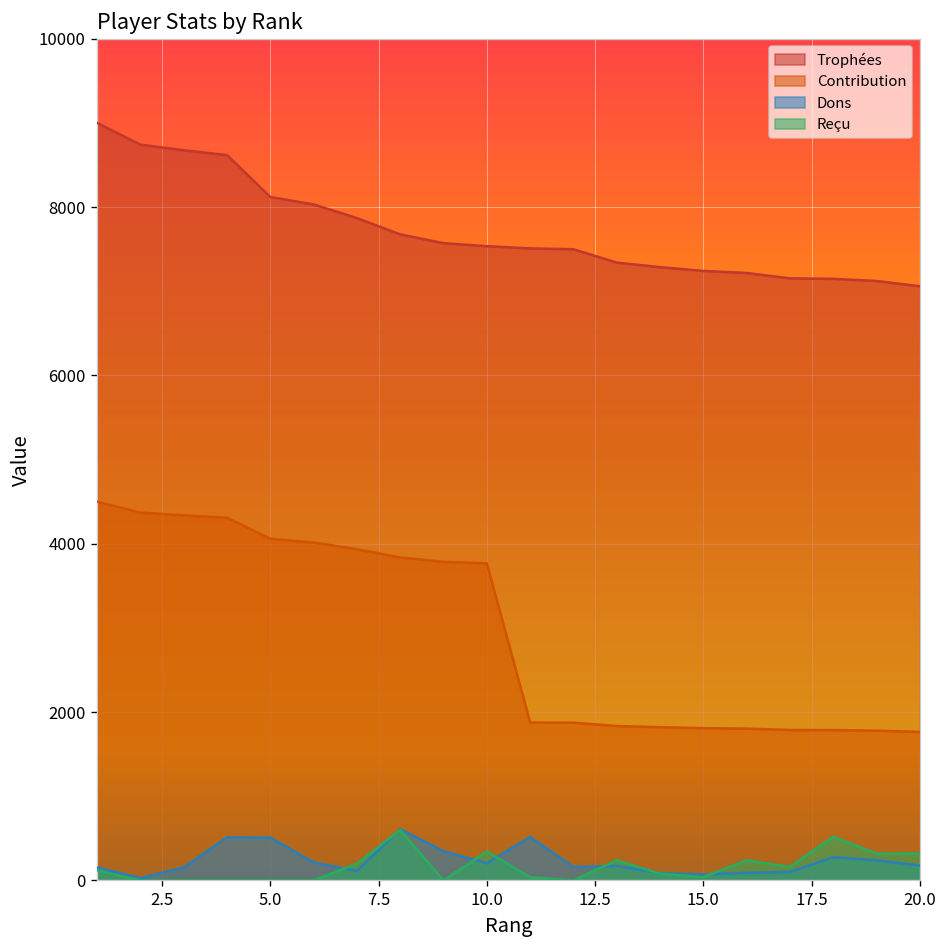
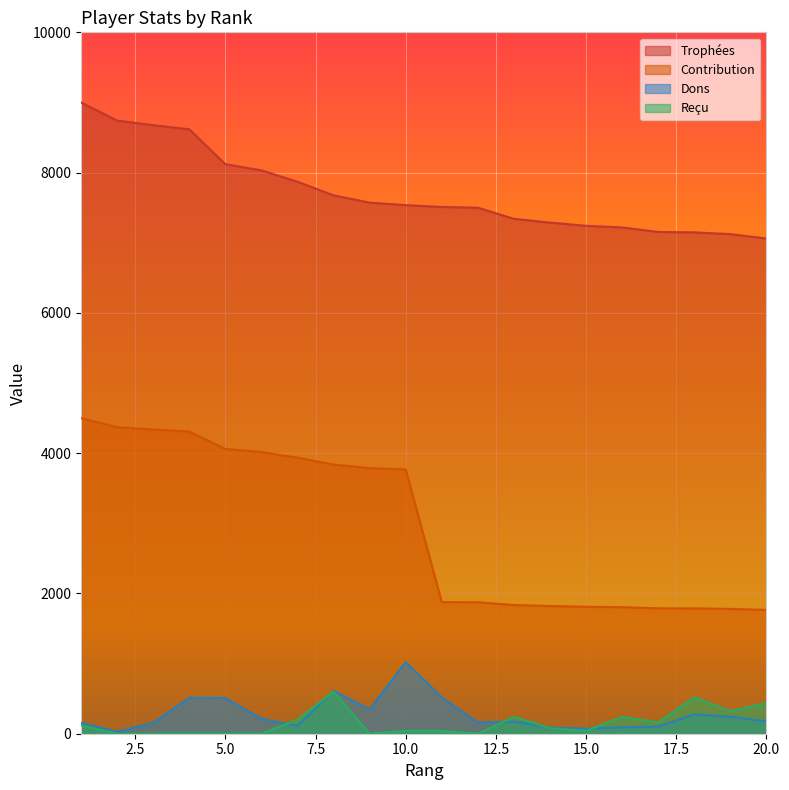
  {
    "Dons": {
      "5.0": 500,
-     "10.0": 200,
+     "10.0": 1000,
      "20.0": 200
    },
    "Reçu": {
      "5.0": 0,
-     "10.0": 300,
-     "20.0": 300
+     "10.0": 0,
+     "20.0": 400
    }
  }
